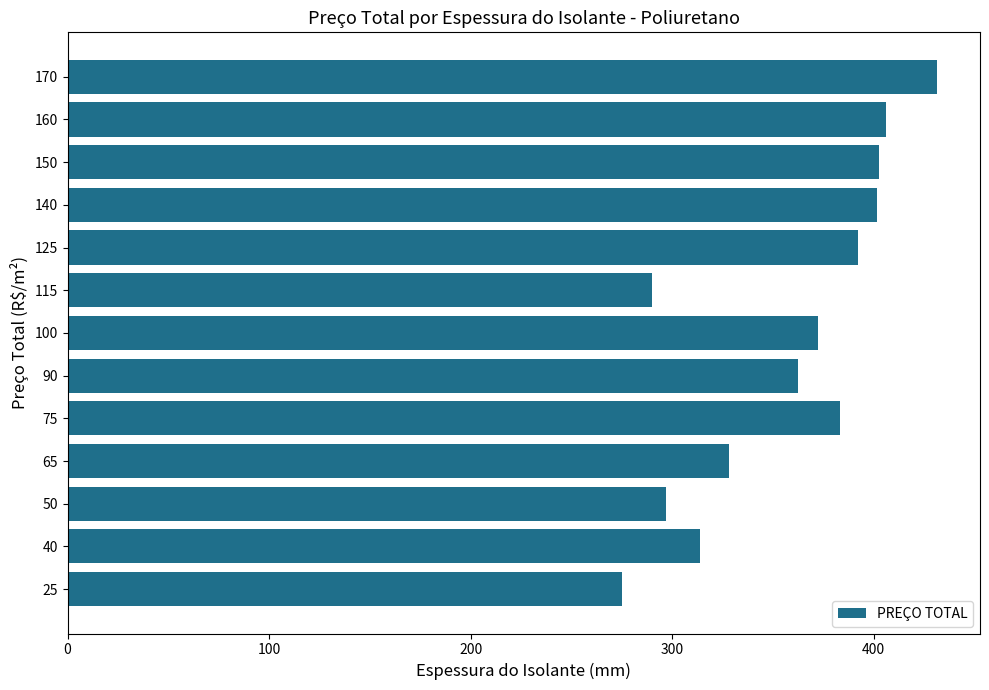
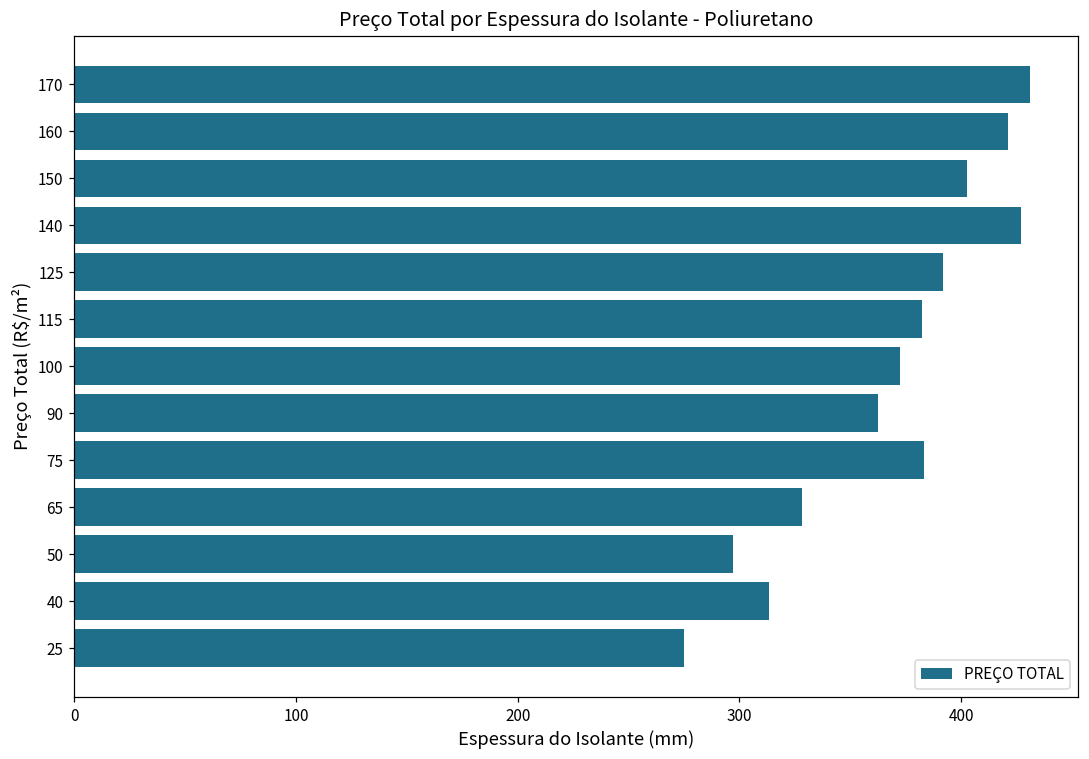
  {
    "170": 431,
-   "160": 406,
+   "160": 421,
    "150": 403,
-   "140": 402,
+   "140": 427,
    "125": 392,
-   "115": 290,
+   "115": 382,
    "100": 372,
    "90": 363,
    "75": 383,
    "65": 328,
    "50": 297,
    "40": 314,
    "25": 275
  }
